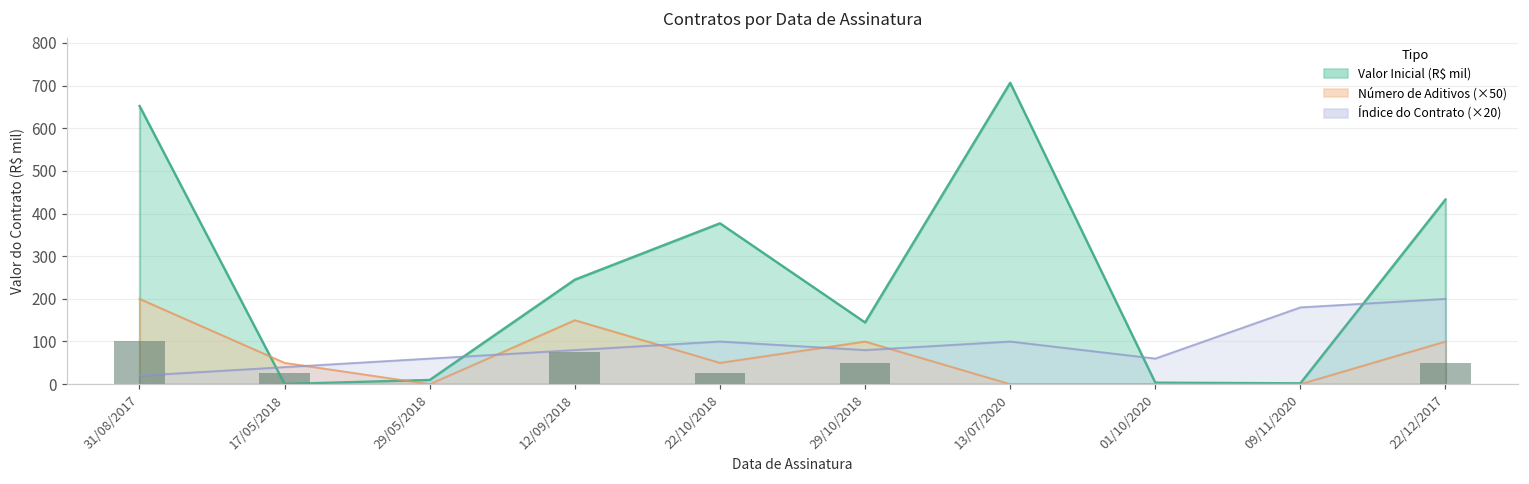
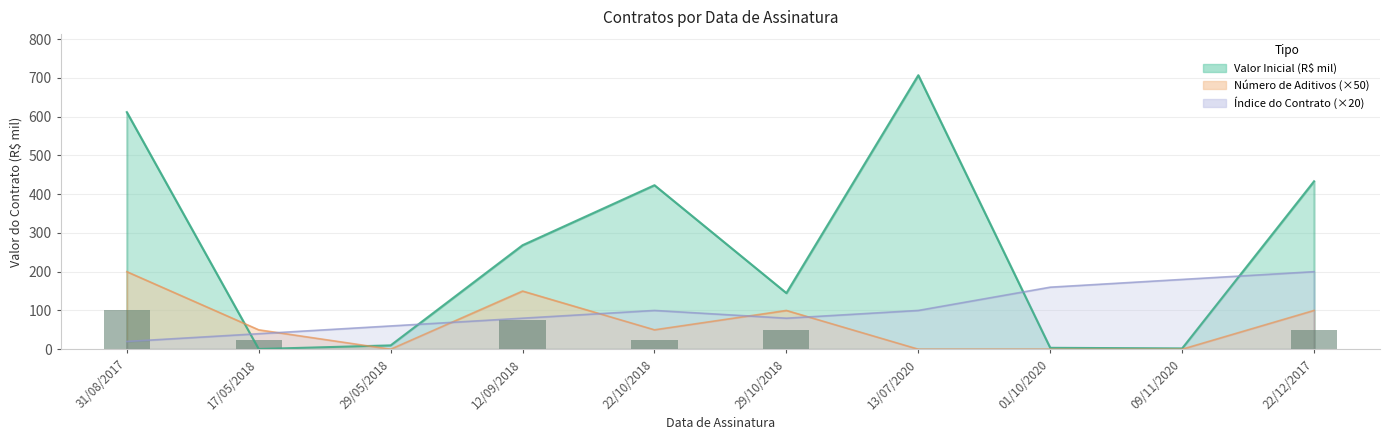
  {
    "Valor Inicial (R$ mil)": {
-     "31/08/2017": 650,
+     "31/08/2017": 610,
      "17/05/2018": 0,
      "29/05/2018": 10,
-     "12/09/2018": 250,
-     "22/10/2018": 380,
+     "12/09/2018": 270,
+     "22/10/2018": 420,
      "29/10/2018": 140,
      "13/07/2020": 710,
      "22/12/2017": 430
    },
    "Número de Aditivos (×50)": {
      "31/08/2017": 200,
      "17/05/2018": 50,
      "29/05/2018": 0,
      "12/09/2018": 150,
      "22/10/2018": 50,
      "29/10/2018": 100,
      "13/07/2020": 0,
      "22/12/2017": 100
    },
    "Índice do Contrato (×20)": {
      "31/08/2017": 20,
      "17/05/2018": 40,
      "29/05/2018": 60,
      "12/09/2018": 80,
      "22/10/2018": 100,
      "29/10/2018": 80,
      "13/07/2020": 100,
-     "01/10/2020": 60,
+     "01/10/2020": 160,
      "09/11/2020": 180,
      "22/12/2017": 200
    }
  }
